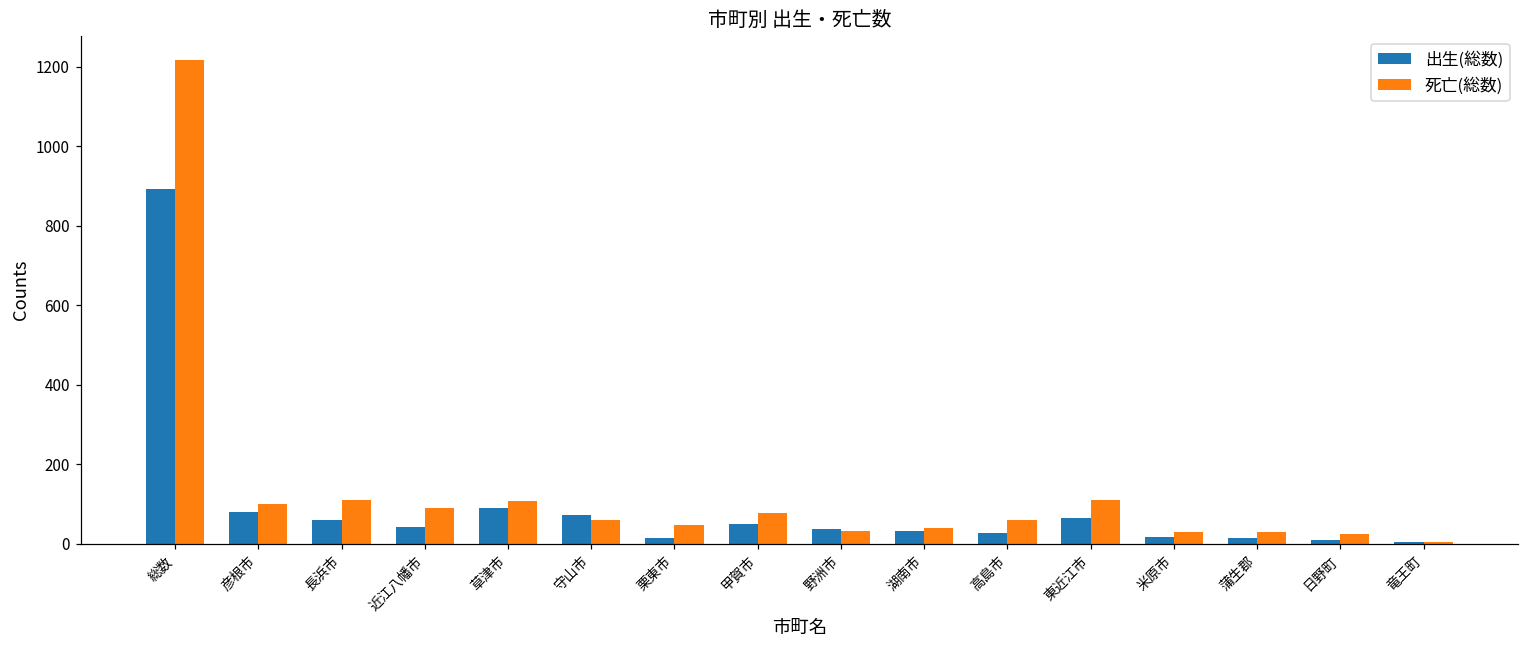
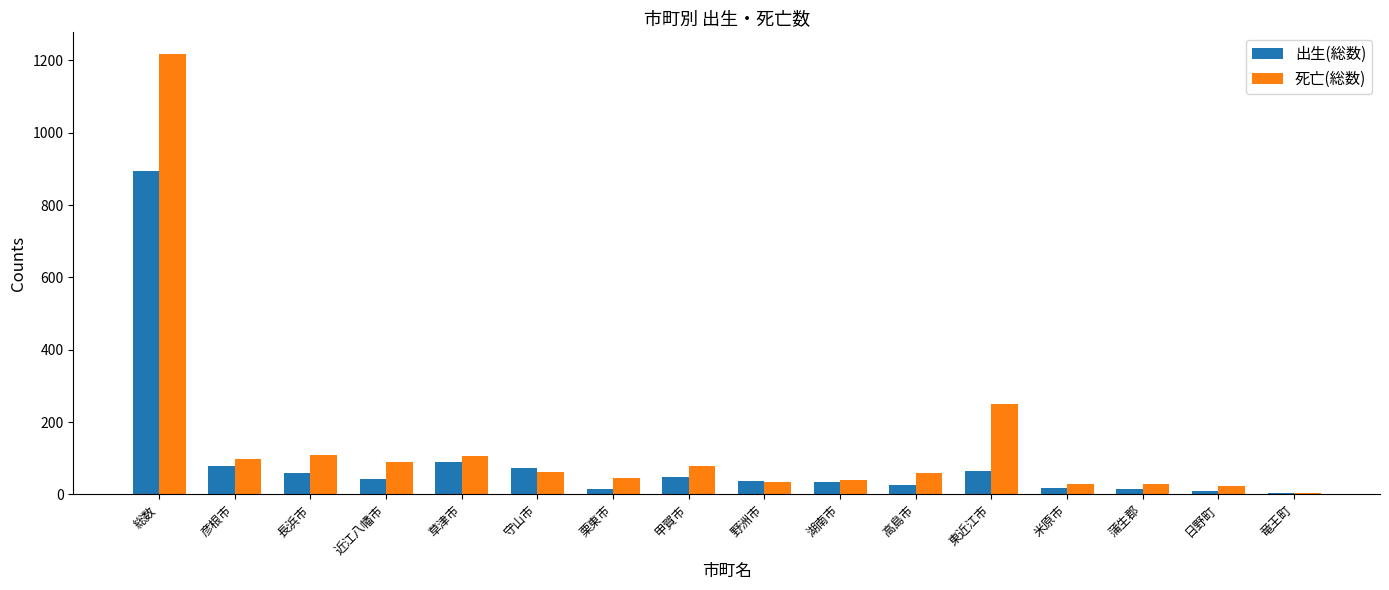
  {
    "出生(総数)": {
      "総数": 890,
      "彦根市": 80,
      "長浜市": 60,
      "近江八幡市": 40,
      "草津市": 90,
      "守山市": 70,
      "栗東市": 10,
      "甲賀市": 50,
      "野洲市": 40,
      "湖南市": 30,
      "高島市": 30,
      "東近江市": 70,
      "米原市": 20,
      "蒲生郡": 10,
      "日野町": 10
    },
    "死亡(総数)": {
      "総数": 1220,
      "彦根市": 100,
      "長浜市": 110,
      "近江八幡市": 90,
      "草津市": 110,
      "守山市": 60,
      "栗東市": 50,
      "甲賀市": 80,
      "野洲市": 30,
      "湖南市": 40,
      "高島市": 60,
-     "東近江市": 110,
+     "東近江市": 250,
      "米原市": 30,
      "蒲生郡": 30,
      "日野町": 20
    }
  }
